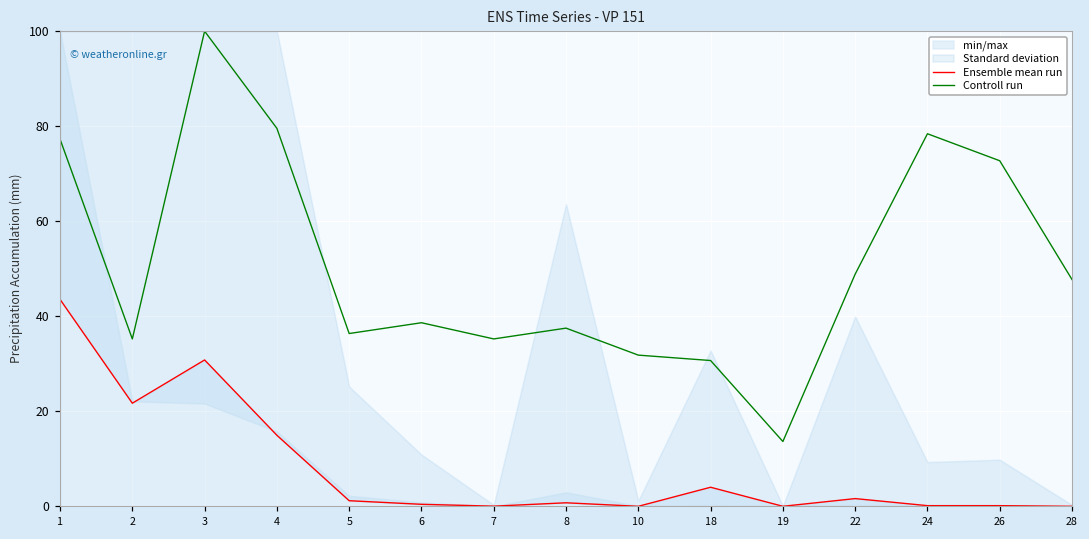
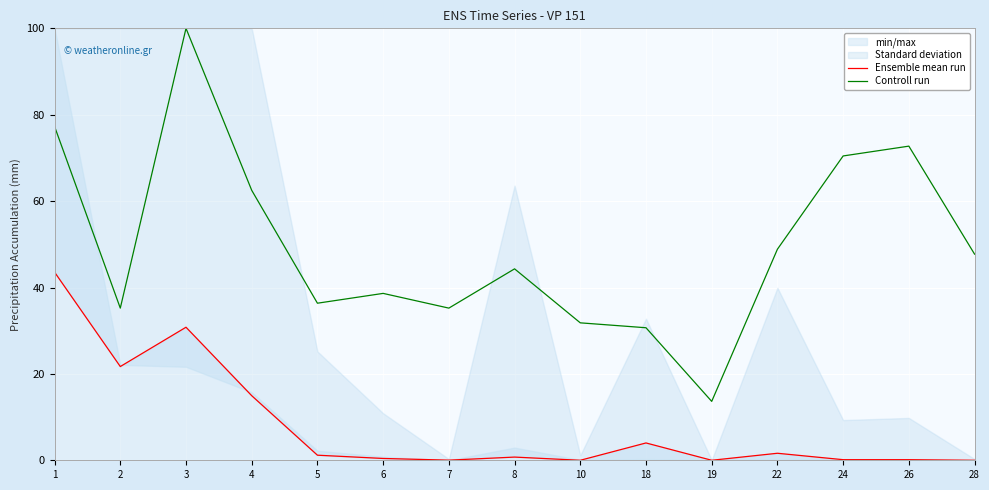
  {
    "Ensemble mean run": {
      "1": 44,
      "4": 15,
      "5": 1,
      "8": 1
    },
    "Controll run": {
      "1": 77,
      "2": 35,
-     "4": 80,
+     "4": 63,
      "5": 36,
      "6": 39,
      "7": 35,
-     "8": 38,
+     "8": 44,
      "10": 32,
      "18": 31,
      "19": 14,
      "22": 49,
-     "24": 78,
+     "24": 70,
      "26": 73,
      "28": 48
    }
  }
